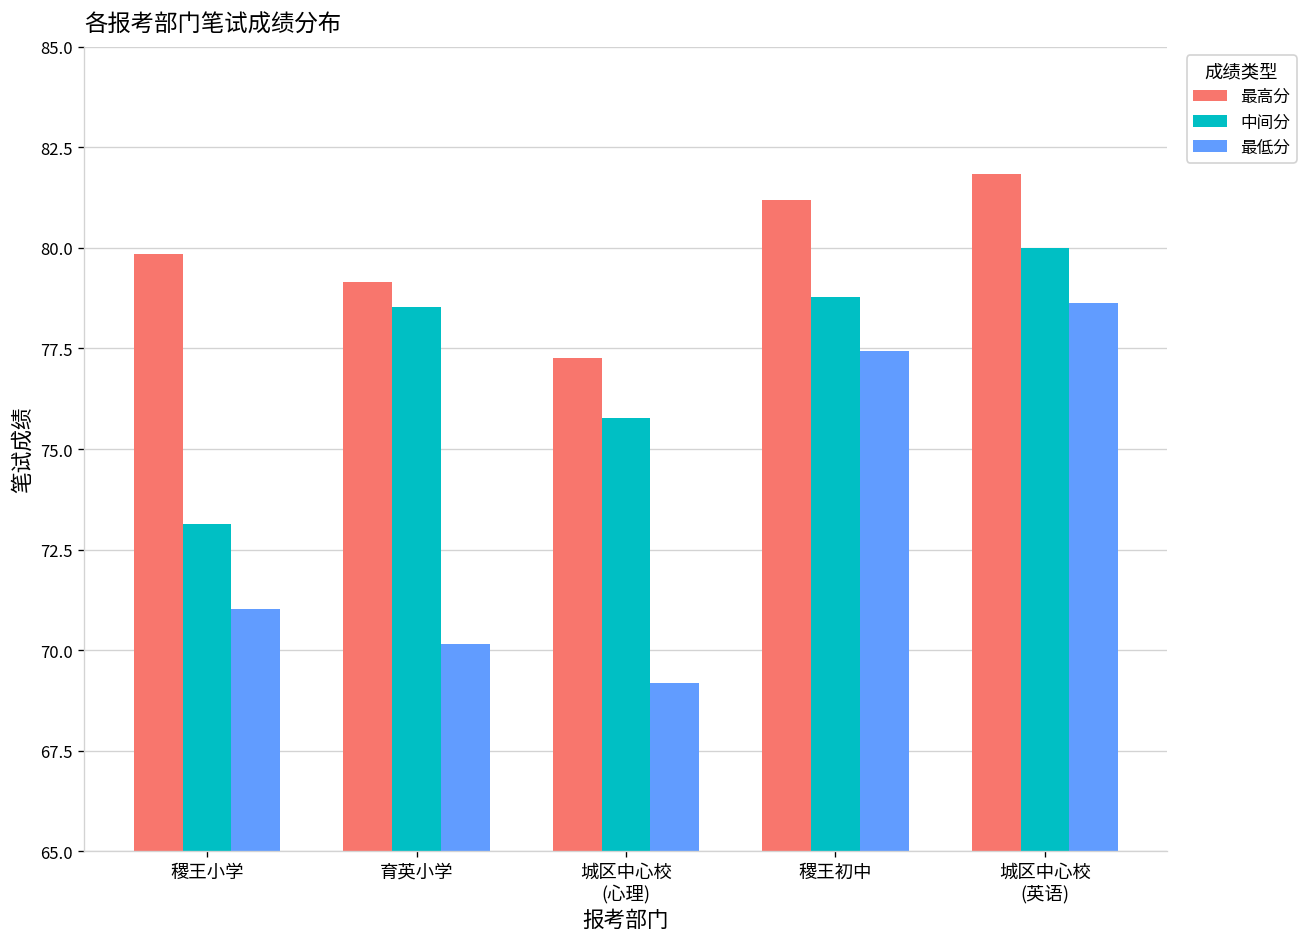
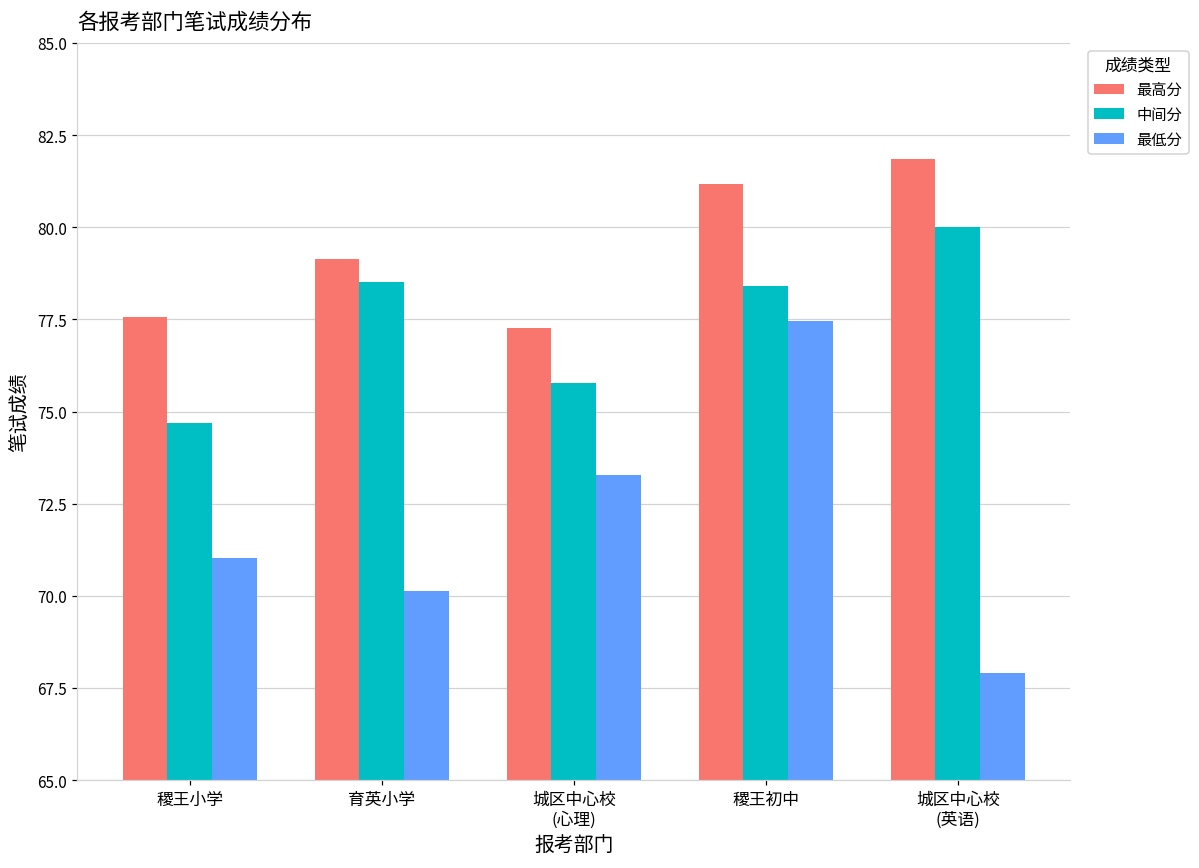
  {
    "最高分": {
-     "稷王小学": 79.9,
+     "稷王小学": 77.6,
      "育英小学": 79.2,
      "城区中心校 (心理)": 77.3,
      "稷王初中": 81.2,
      "城区中心校 (英语)": 81.9
    },
    "中间分": {
-     "稷王小学": 73.1,
+     "稷王小学": 74.7,
      "育英小学": 78.5,
      "城区中心校 (心理)": 75.8,
-     "稷王初中": 78.8,
+     "稷王初中": 78.4,
      "城区中心校 (英语)": 80.0
    },
    "最低分": {
      "稷王小学": 71.0,
      "育英小学": 70.1,
-     "城区中心校 (心理)": 69.2,
+     "城区中心校 (心理)": 73.3,
      "稷王初中": 77.4,
-     "城区中心校 (英语)": 78.6
+     "城区中心校 (英语)": 67.9
    }
  }
